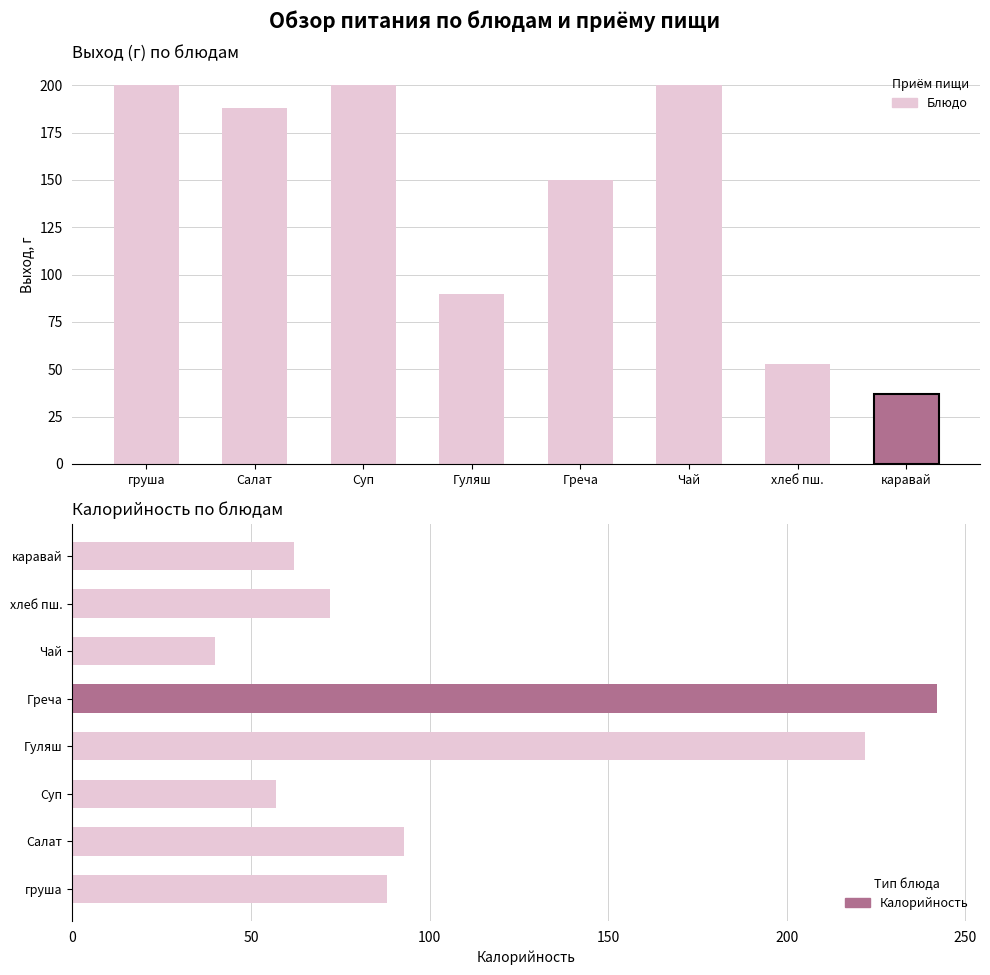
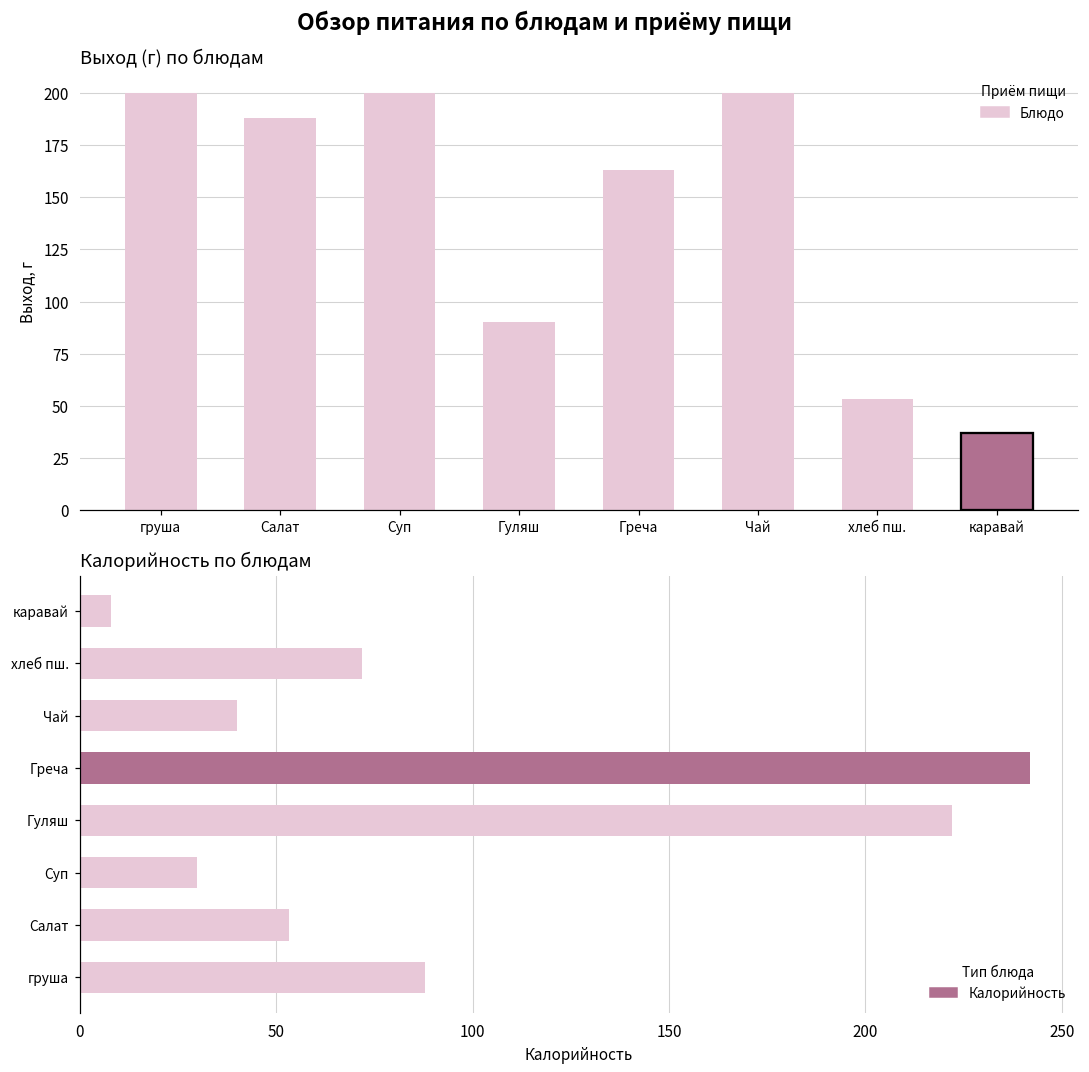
  {
    "Выход (г) по блюдам": {
      "груша": 200,
      "Салат": 188,
      "Суп": 200,
      "Гуляш": 90,
-     "Греча": 150,
+     "Греча": 163,
      "Чай": 200,
      "хлеб пш.": 53,
      "каравай": 37
    },
    "Калорийность по блюдам": {
-     "каравай": 62,
+     "каравай": 8,
      "хлеб пш.": 72,
      "Чай": 40,
      "Греча": 242,
      "Гуляш": 222,
-     "Суп": 57,
-     "Салат": 93,
+     "Суп": 30,
+     "Салат": 53,
      "груша": 88
    }
  }
